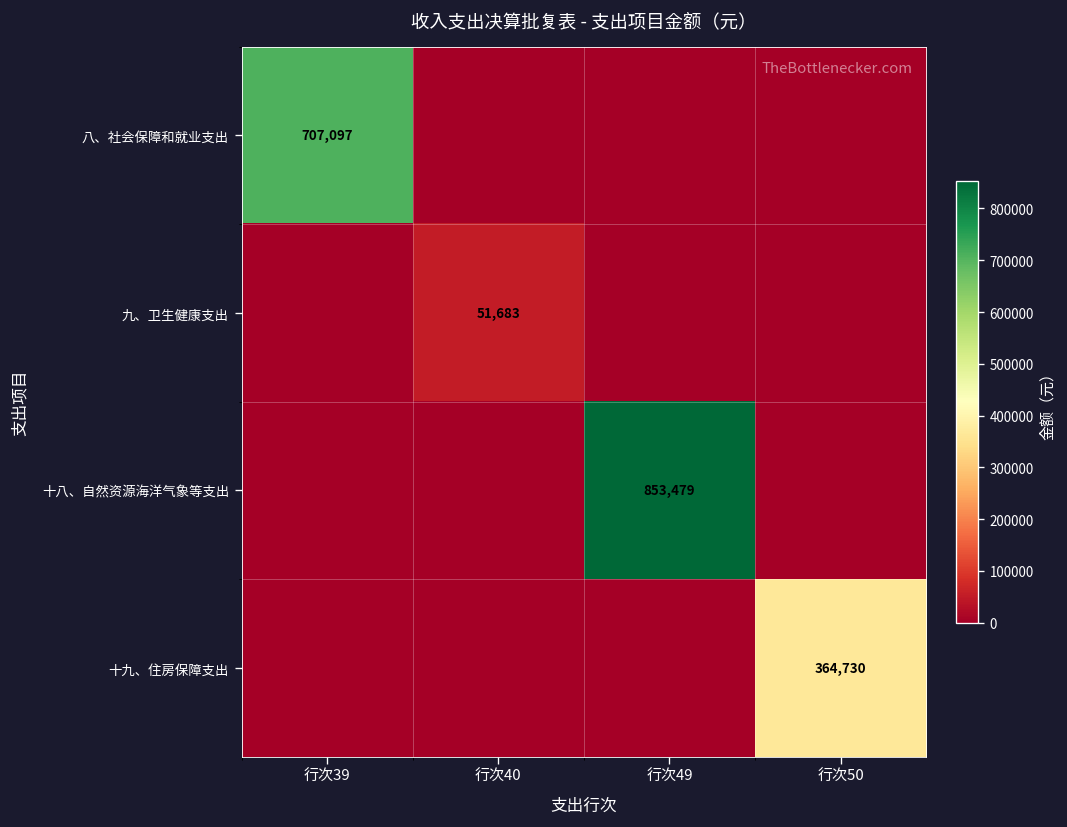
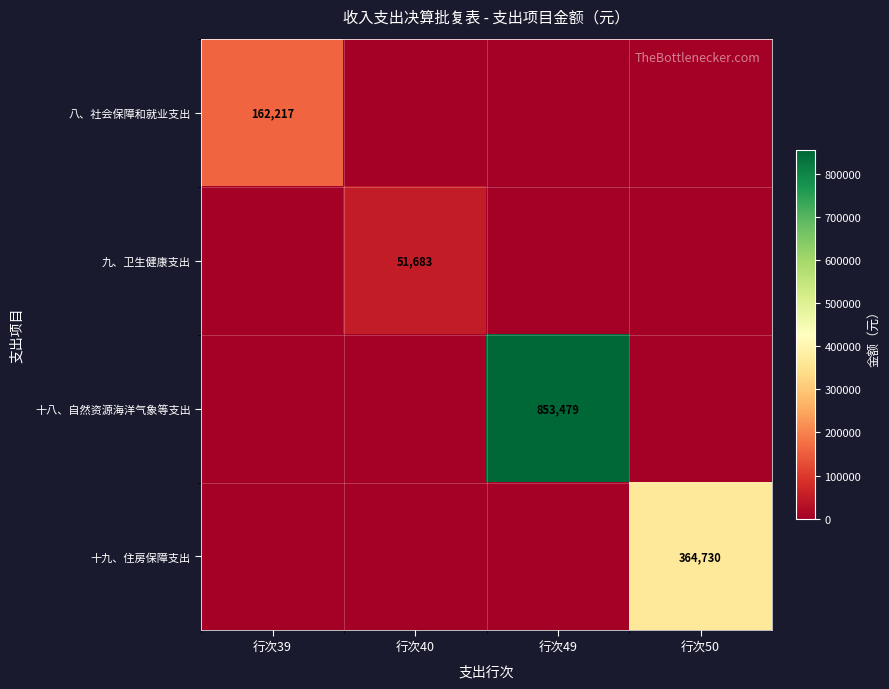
  {
    "八、社会保障和就业支出": {
-     "行次39": "707,097"
+     "行次39": "162,217"
    },
    "九、卫生健康支出": {
      "行次40": "51,683"
    },
    "十八、自然资源海洋气象等支出": {
      "行次49": "853,479"
    },
    "十九、住房保障支出": {
      "行次50": "364,730"
    }
  }
